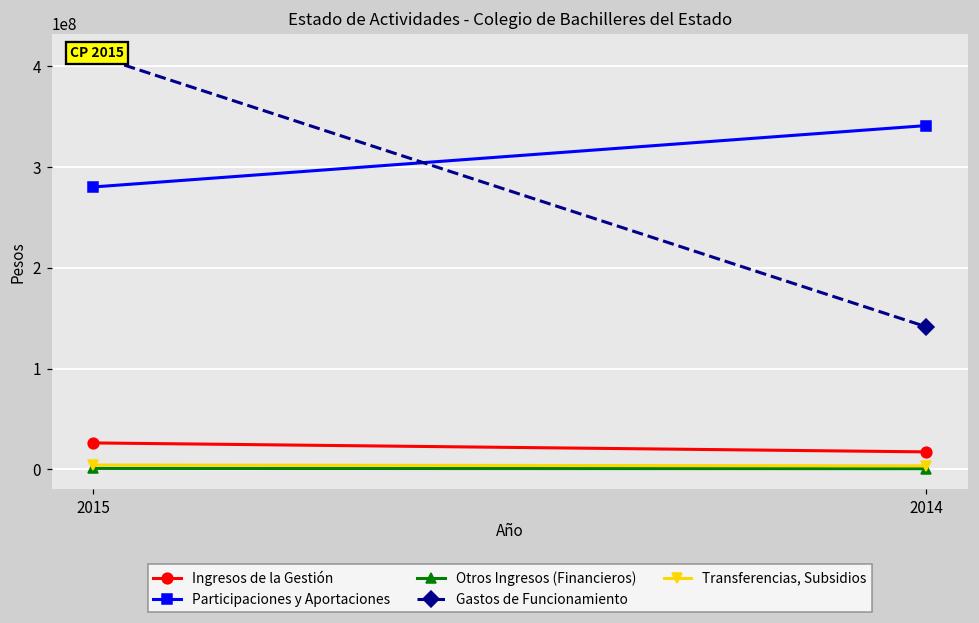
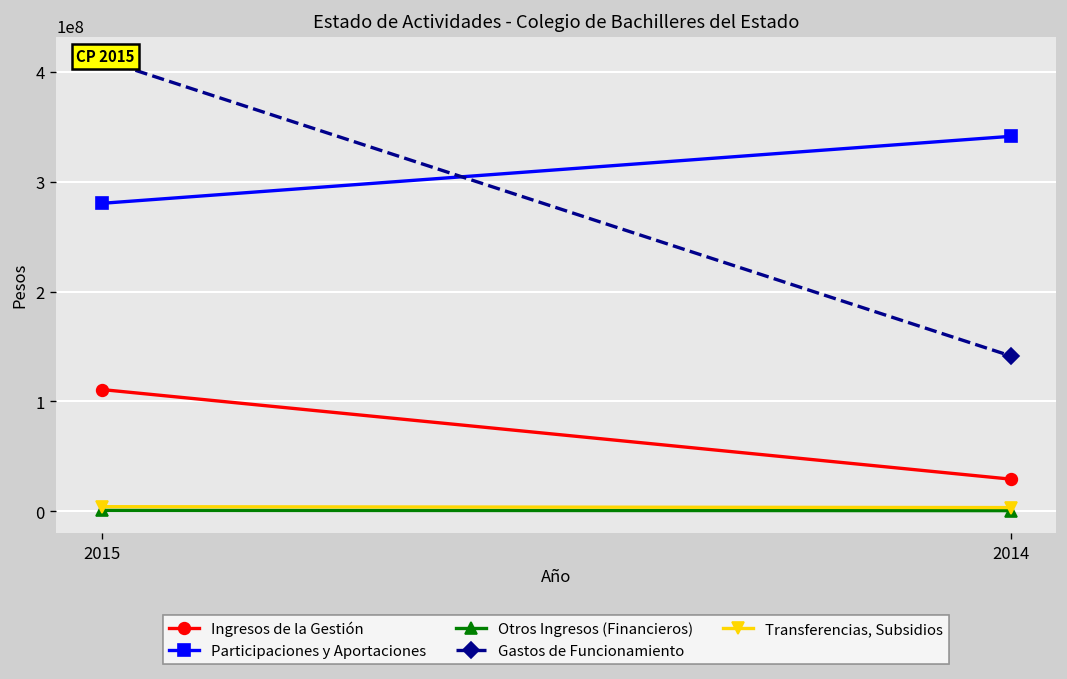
  {
    "Ingresos de la Gestión": {
-     "2015": 30000000,
-     "2014": 20000000
+     "2015": 110000000,
+     "2014": 30000000
    },
    "Participaciones y Aportaciones": {
      "2015": 280000000,
      "2014": 340000000
    },
    "Otros Ingresos (Financieros)": {
      "2015": 0,
      "2014": 0
    },
    "Gastos de Funcionamiento": {
      "2014": 140000000
    },
    "Transferencias, Subsidios": {
      "2015": 0,
      "2014": 0
    }
  }
